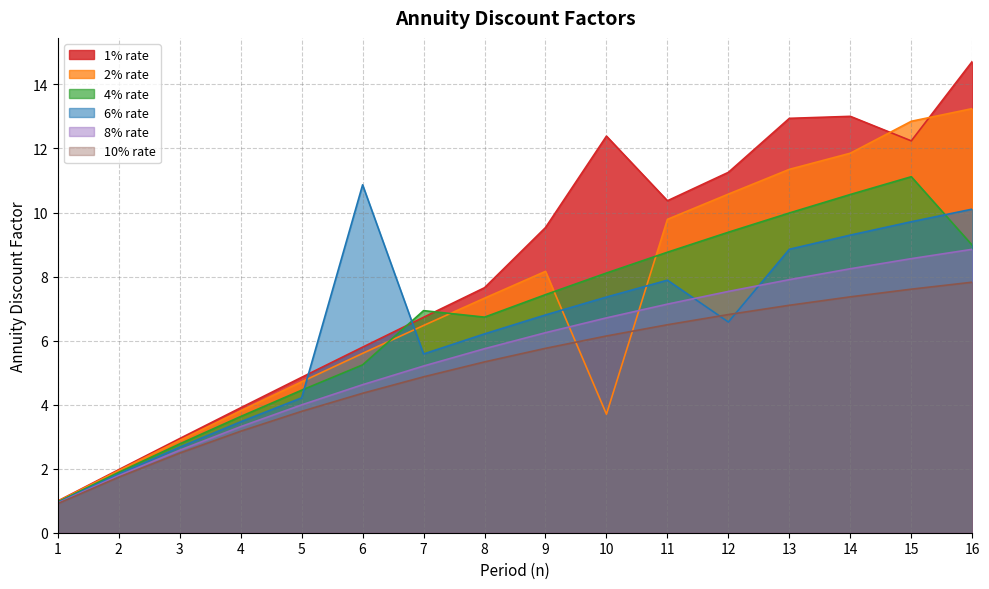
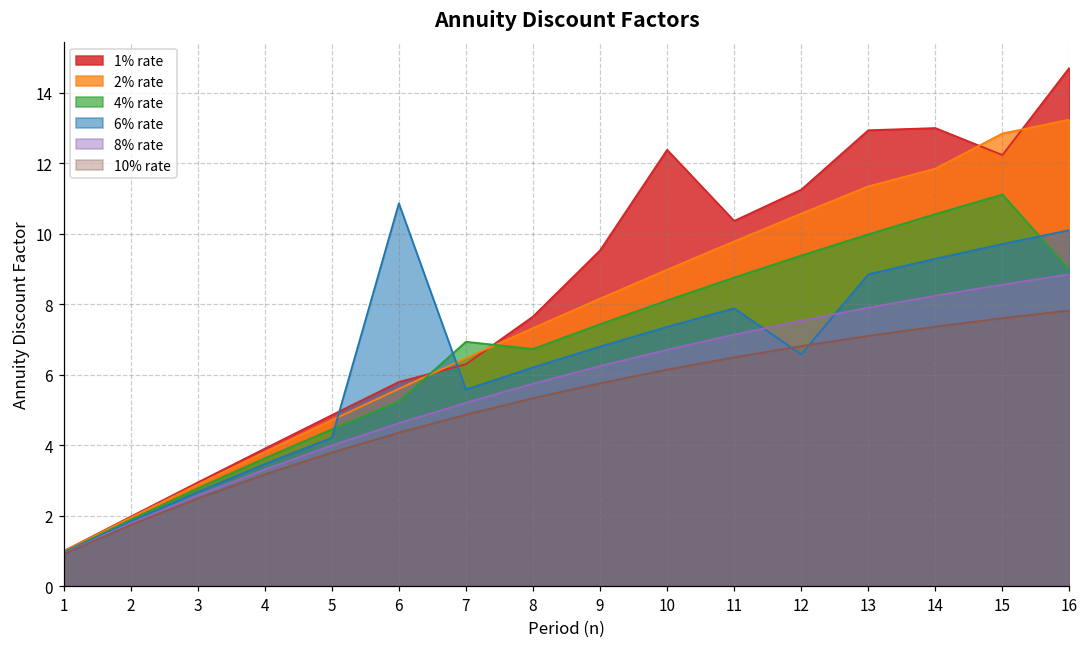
  {
    "1% rate": {
      "4": 3.9,
      "5": 4.9,
      "6": 5.8,
-     "7": 6.7,
+     "7": 6.3,
      "8": 7.7,
      "9": 9.5,
      "10": 12.4,
      "11": 10.4,
      "12": 11.3,
      "13": 12.9,
      "14": 13.0,
      "15": 12.2,
      "16": 14.7
    },
    "2% rate": {
      "4": 3.8,
      "5": 4.7,
      "6": 5.6,
      "7": 6.5,
      "8": 7.3,
      "9": 8.2,
-     "10": 3.7,
+     "10": 9.0,
      "11": 9.8,
      "12": 10.6,
      "13": 11.3,
      "14": 11.9,
      "15": 12.8,
      "16": 13.2
    },
    "4% rate": {
      "3": 2.8,
      "4": 3.6,
      "5": 4.5,
      "6": 5.2,
      "7": 6.9,
      "8": 6.7,
      "9": 7.4,
      "10": 8.1,
      "11": 8.8,
      "12": 9.4,
      "13": 10.0,
      "14": 10.6,
      "15": 11.1,
      "16": 9.0
    },
    "6% rate": {
      "3": 2.7,
      "4": 3.5,
      "5": 4.2,
      "6": 10.9,
      "7": 5.6,
      "8": 6.2,
      "9": 6.8,
      "10": 7.4,
      "11": 7.9,
      "12": 6.6,
      "13": 8.9,
      "14": 9.3,
      "15": 9.7,
      "16": 10.1
    }
  }
